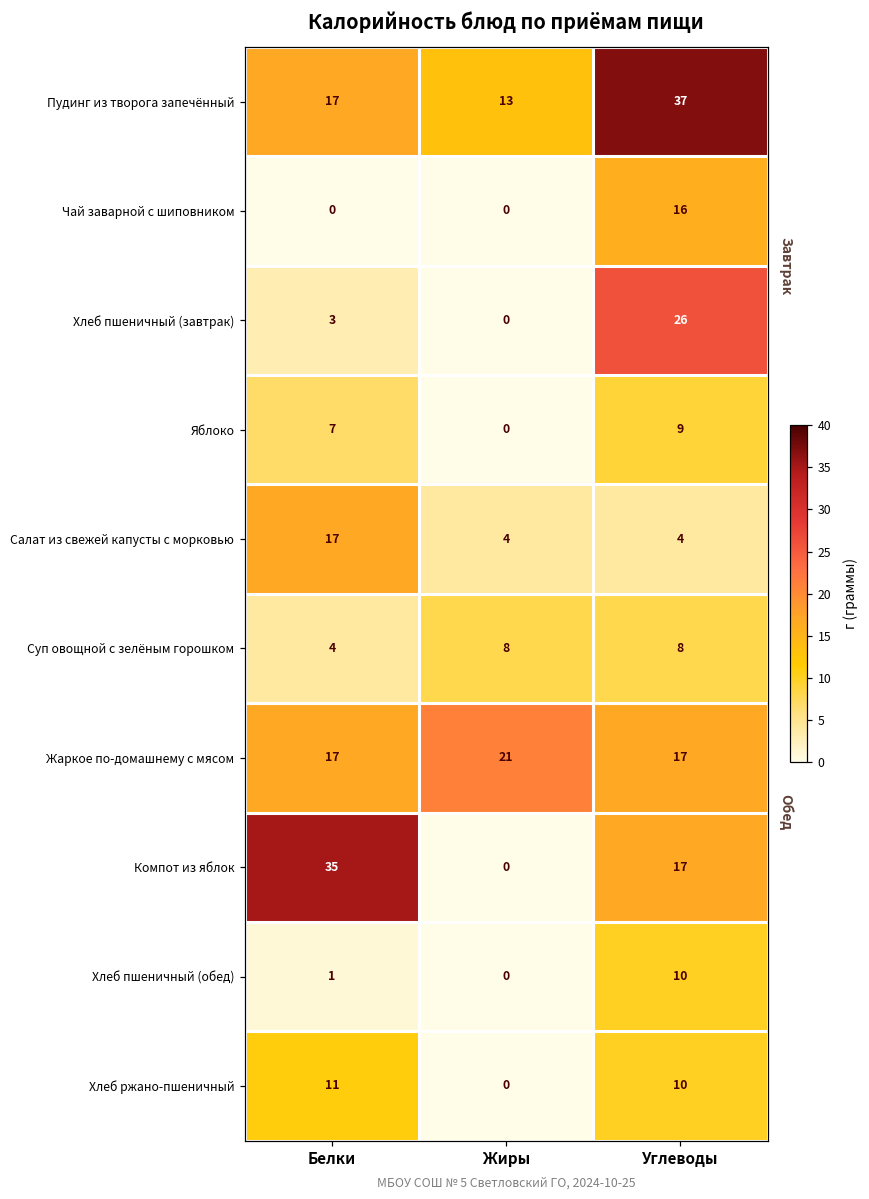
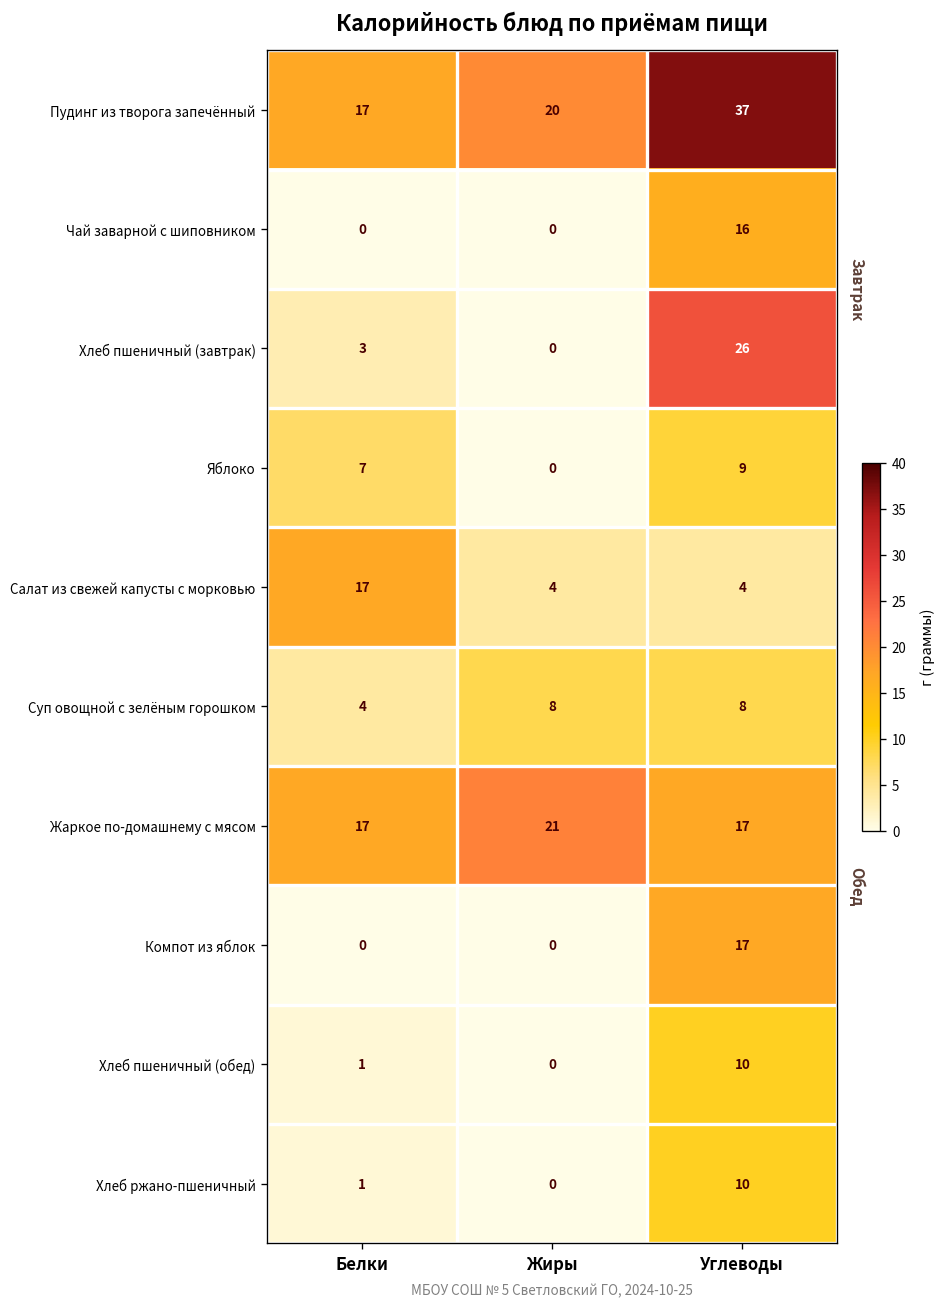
  {
    "Пудинг из творога запечённый": {
      "Белки": 17,
-     "Жиры": 13,
+     "Жиры": 20,
      "Углеводы": 37
    },
    "Чай заварной с шиповником": {
      "Белки": 0,
      "Жиры": 0,
      "Углеводы": 16
    },
    "Хлеб пшеничный (завтрак)": {
      "Белки": 3,
      "Жиры": 0,
      "Углеводы": 26
    },
    "Яблоко": {
      "Белки": 7,
      "Жиры": 0,
      "Углеводы": 9
    },
    "Салат из свежей капусты с морковью": {
      "Белки": 17,
      "Жиры": 4,
      "Углеводы": 4
    },
    "Суп овощной с зелёным горошком": {
      "Белки": 4,
      "Жиры": 8,
      "Углеводы": 8
    },
    "Жаркое по-домашнему с мясом": {
      "Белки": 17,
      "Жиры": 21,
      "Углеводы": 17
    },
    "Компот из яблок": {
-     "Белки": 35,
+     "Белки": 0,
      "Жиры": 0,
      "Углеводы": 17
    },
    "Хлеб пшеничный (обед)": {
      "Белки": 1,
      "Жиры": 0,
      "Углеводы": 10
    },
    "Хлеб ржано-пшеничный": {
-     "Белки": 11,
+     "Белки": 1,
      "Жиры": 0,
      "Углеводы": 10
    }
  }
